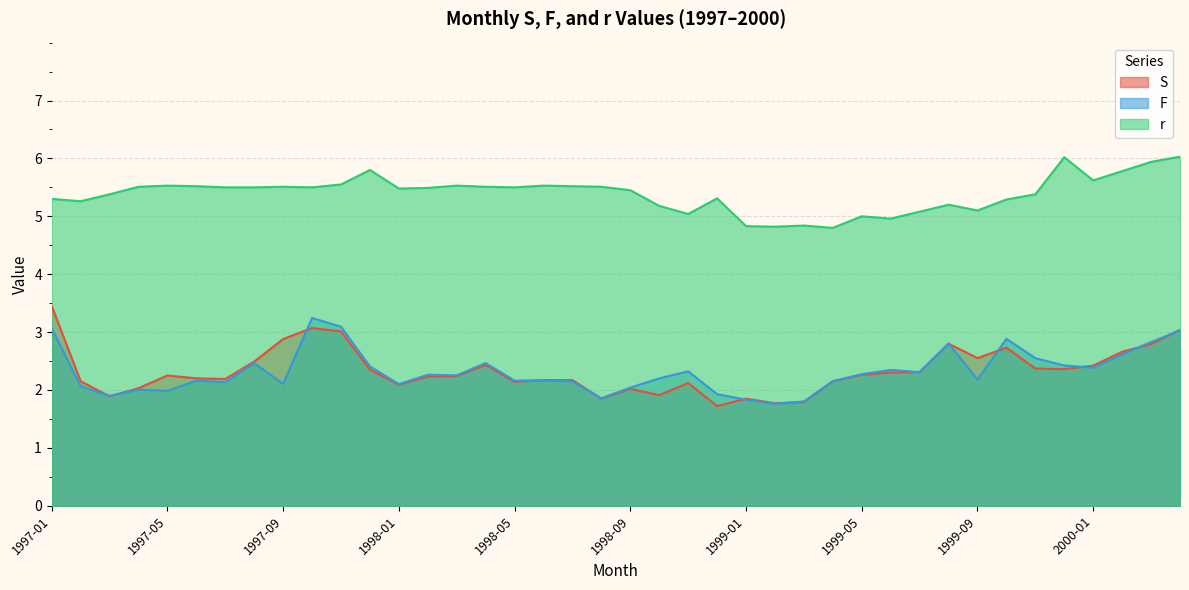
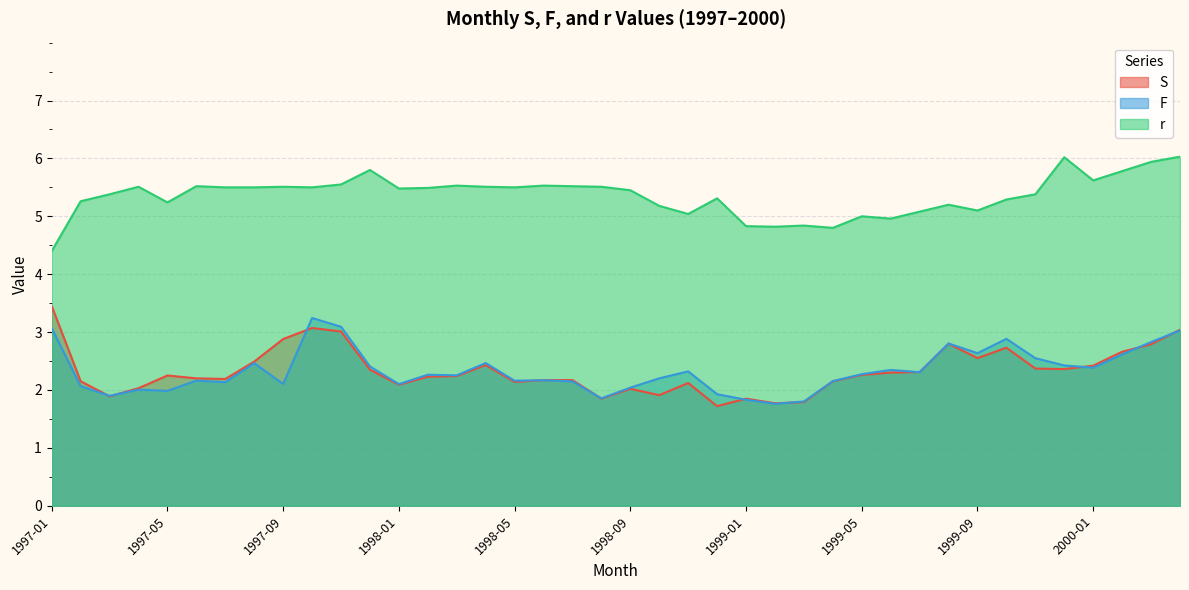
  {
    "S": {
      "1997-01": 3.5,
      "1997-05": 2.3,
      "1997-09": 2.9,
      "1999-09": 2.6
    },
    "F": {
      "1997-01": 3.1,
      "1997-05": 2.0,
      "1997-09": 2.1,
-     "1999-09": 2.2
+     "1999-09": 2.6
    },
    "r": {
-     "1997-01": 5.3,
-     "1997-05": 5.5,
+     "1997-01": 4.4,
+     "1997-05": 5.2,
      "1997-09": 5.5,
      "1998-01": 5.5,
      "1998-05": 5.5,
      "1998-09": 5.5,
      "1999-01": 4.8,
      "1999-05": 5.0,
      "1999-09": 5.1,
      "2000-01": 5.6
    }
  }
